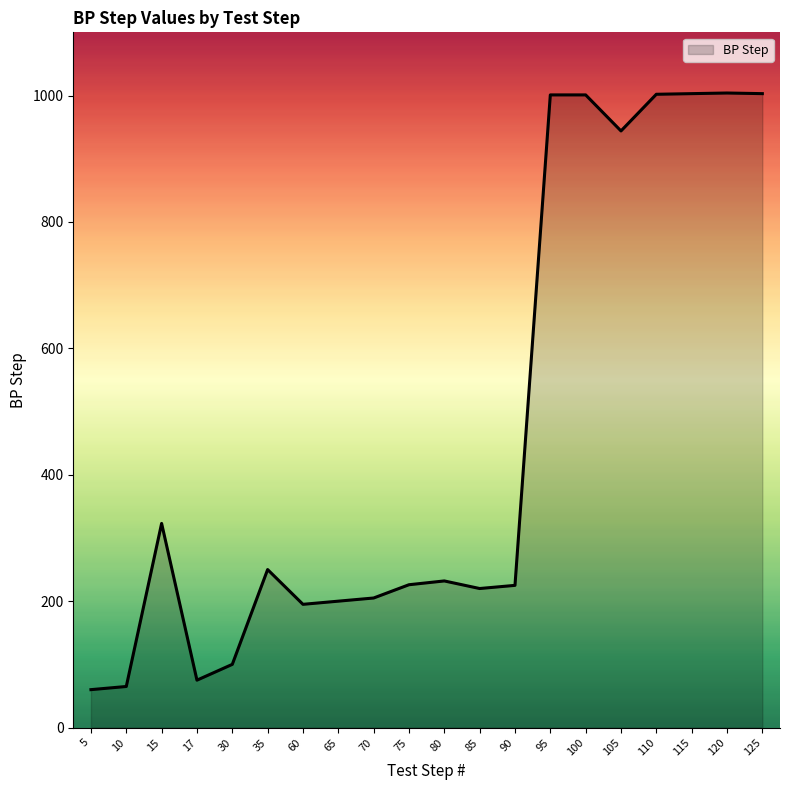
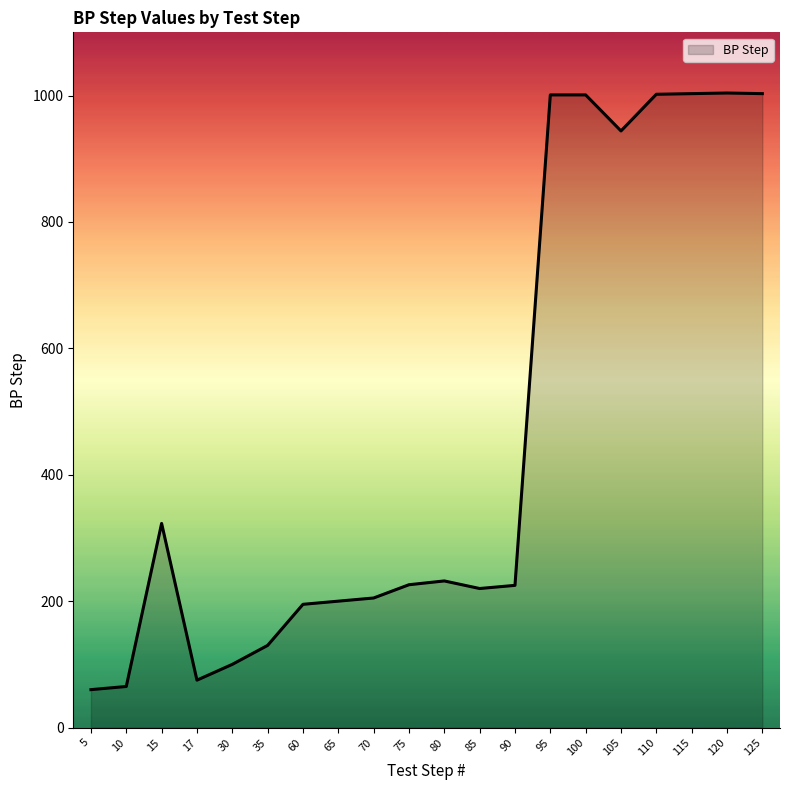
  {
    "5": 60,
    "10": 70,
    "15": 320,
    "17": 80,
    "30": 100,
-   "35": 250,
+   "35": 130,
    "60": 200,
    "65": 200,
    "70": 210,
    "75": 230,
    "80": 230,
    "85": 220,
    "90": 230,
    "95": 1000,
    "100": 1000,
    "105": 940,
    "110": 1000,
    "115": 1000,
    "120": 1000,
    "125": 1000
  }
